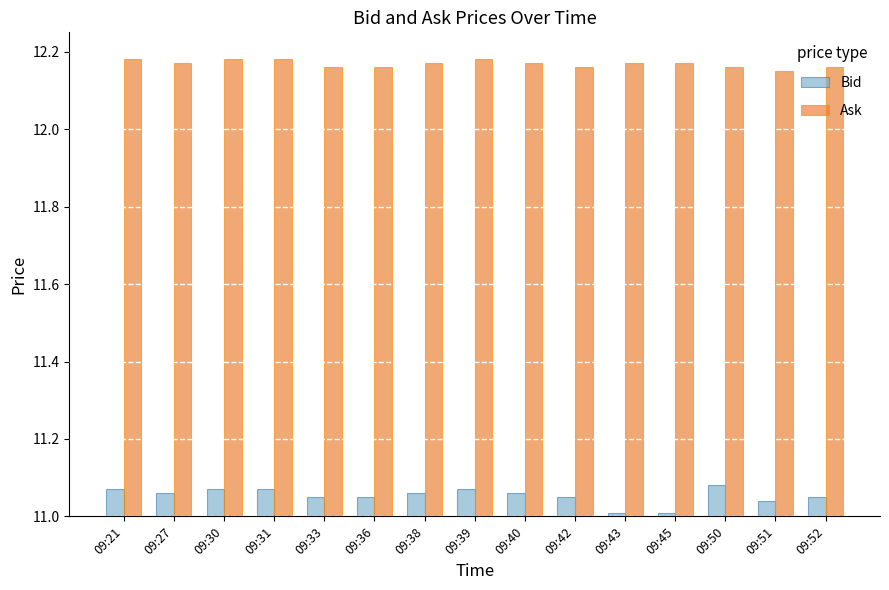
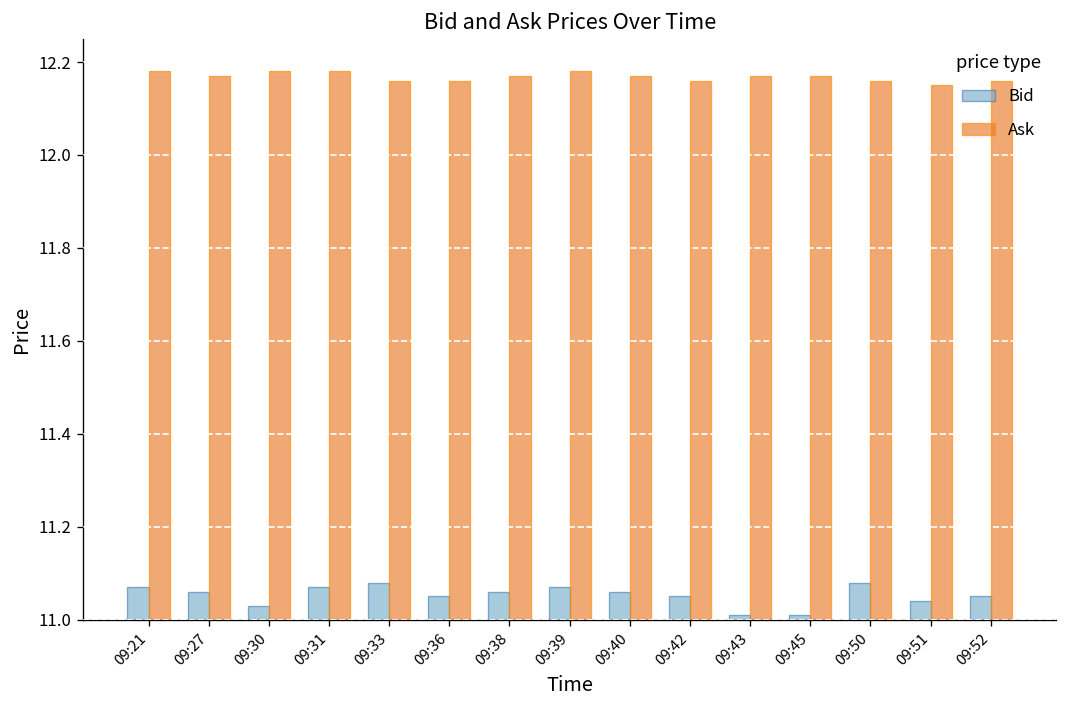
  {
    "Bid": {
      "09:21": 11.07,
      "09:27": 11.06,
-     "09:30": 11.07,
+     "09:30": 11.03,
      "09:31": 11.07,
-     "09:33": 11.05,
+     "09:33": 11.08,
      "09:36": 11.05,
      "09:38": 11.06,
      "09:39": 11.07,
      "09:40": 11.06,
      "09:42": 11.05,
      "09:43": 11.01,
      "09:45": 11.01,
      "09:50": 11.08,
      "09:51": 11.04,
      "09:52": 11.05
    },
    "Ask": {
      "09:21": 12.18,
      "09:27": 12.17,
      "09:30": 12.18,
      "09:31": 12.18,
      "09:33": 12.16,
      "09:36": 12.16,
      "09:38": 12.17,
      "09:39": 12.18,
      "09:40": 12.17,
      "09:42": 12.16,
      "09:43": 12.17,
      "09:45": 12.17,
      "09:50": 12.16,
      "09:51": 12.15,
      "09:52": 12.16
    }
  }
